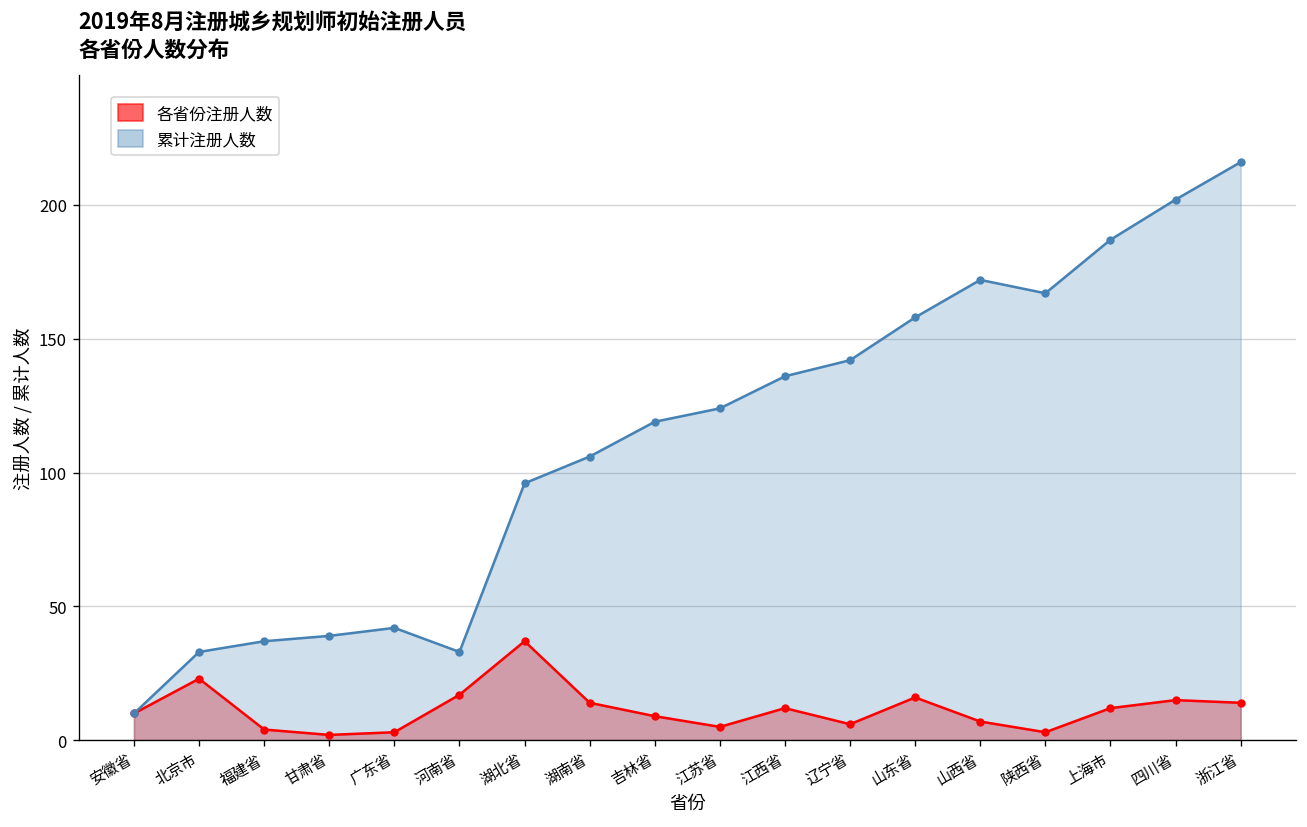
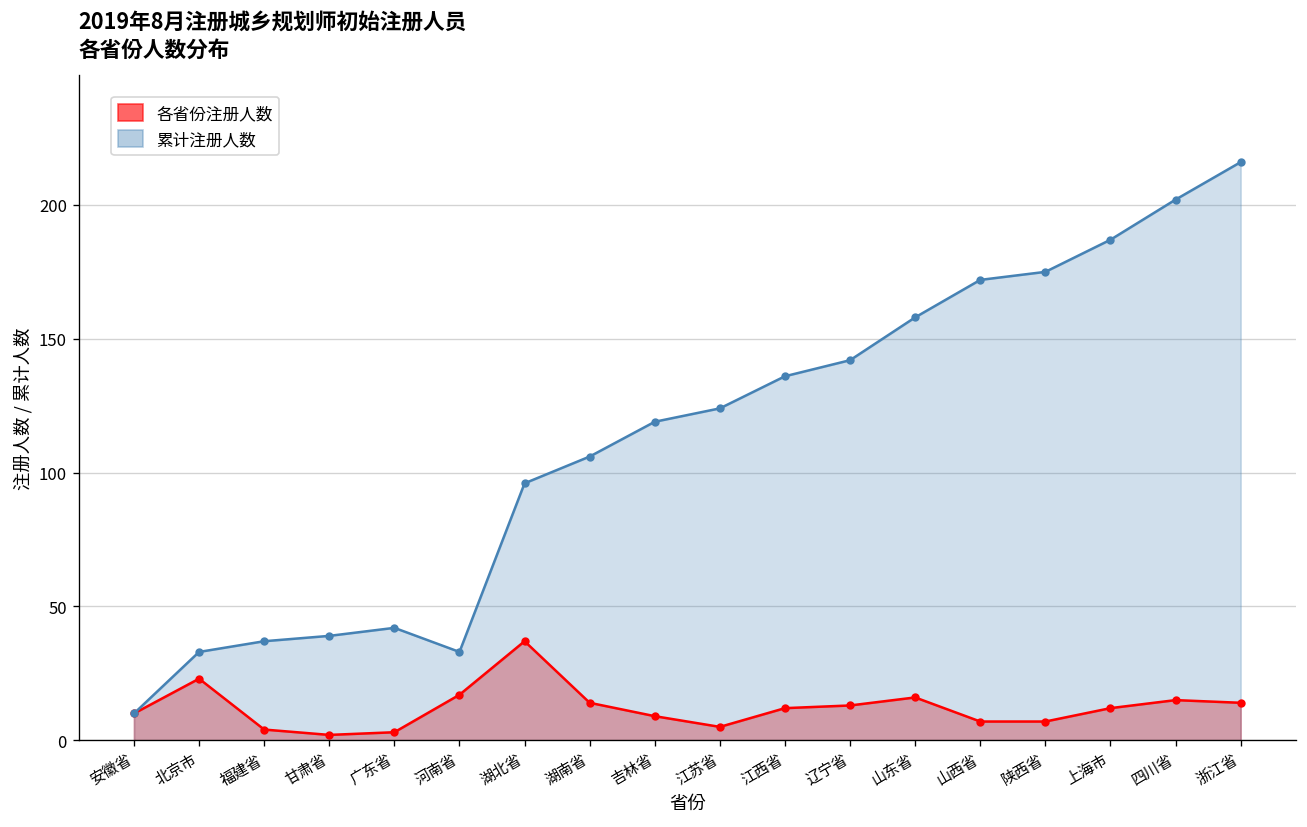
  {
    "各省份注册人数": {
      "北京市": 23,
      "福建省": 4,
      "甘肃省": 2,
      "广东省": 3,
      "河南省": 17,
      "湖北省": 37,
      "湖南省": 14,
      "吉林省": 9,
      "江苏省": 5,
      "江西省": 12,
-     "辽宁省": 6,
+     "辽宁省": 13,
      "山东省": 16,
      "山西省": 7,
-     "陕西省": 3,
+     "陕西省": 7,
      "上海市": 12,
      "四川省": 15,
      "浙江省": 14
    },
    "累计注册人数": {
      "北京市": 33,
      "福建省": 37,
      "甘肃省": 39,
      "广东省": 42,
      "河南省": 33,
      "湖北省": 96,
      "湖南省": 106,
      "吉林省": 119,
      "江苏省": 124,
      "江西省": 136,
      "辽宁省": 142,
      "山东省": 158,
      "山西省": 172,
-     "陕西省": 167,
+     "陕西省": 175,
      "上海市": 187,
      "四川省": 202,
      "浙江省": 216
    }
  }
